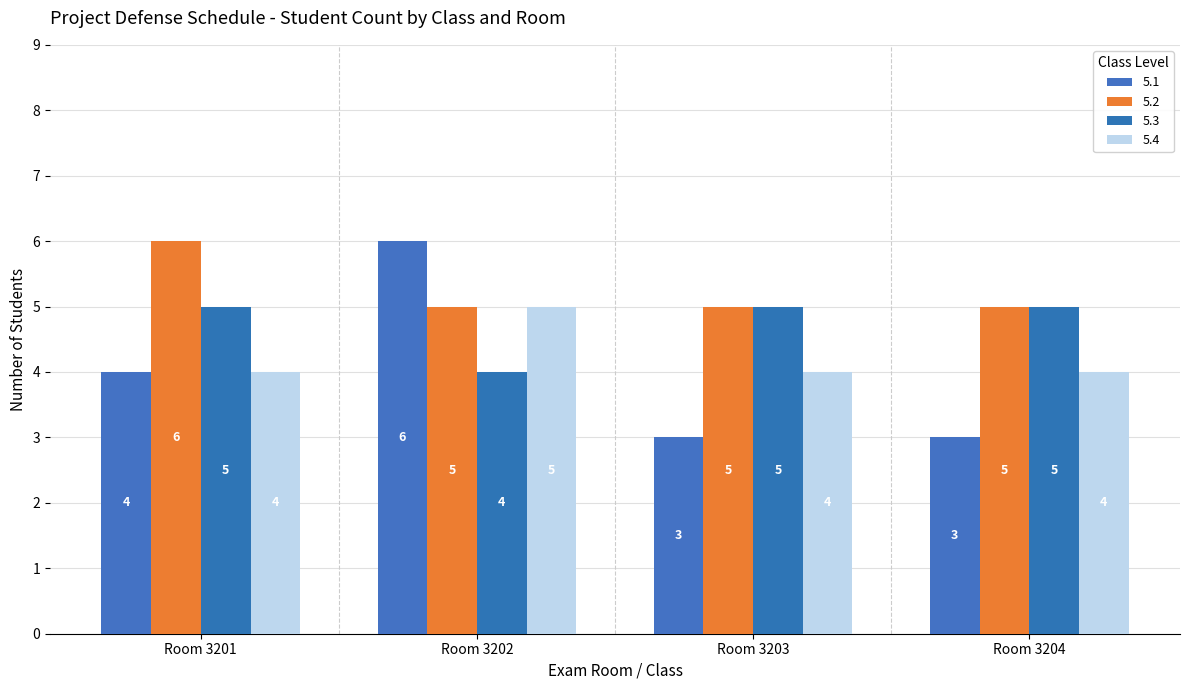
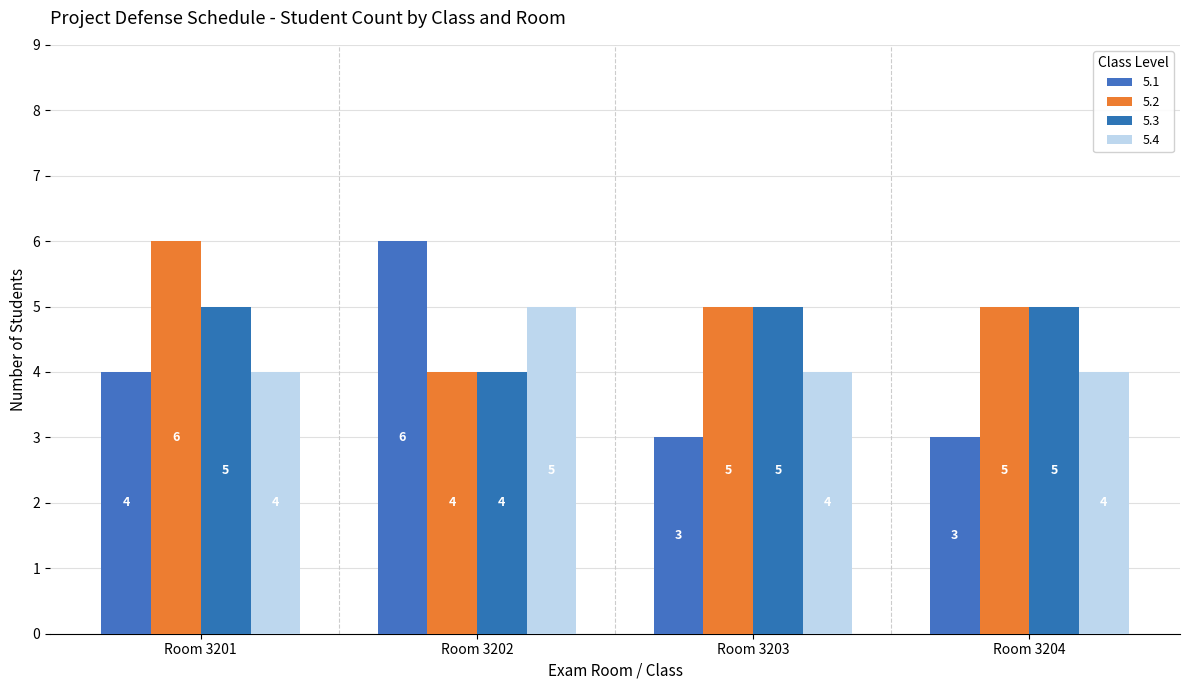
  {
    "5.2": {
      "Room 3201": 6,
-     "Room 3202": 5,
+     "Room 3202": 4,
      "Room 3203": 5,
      "Room 3204": 5
    },
    "5.4": {
      "Room 3201": 4,
      "Room 3202": 5,
      "Room 3203": 4,
      "Room 3204": 4
    }
  }
